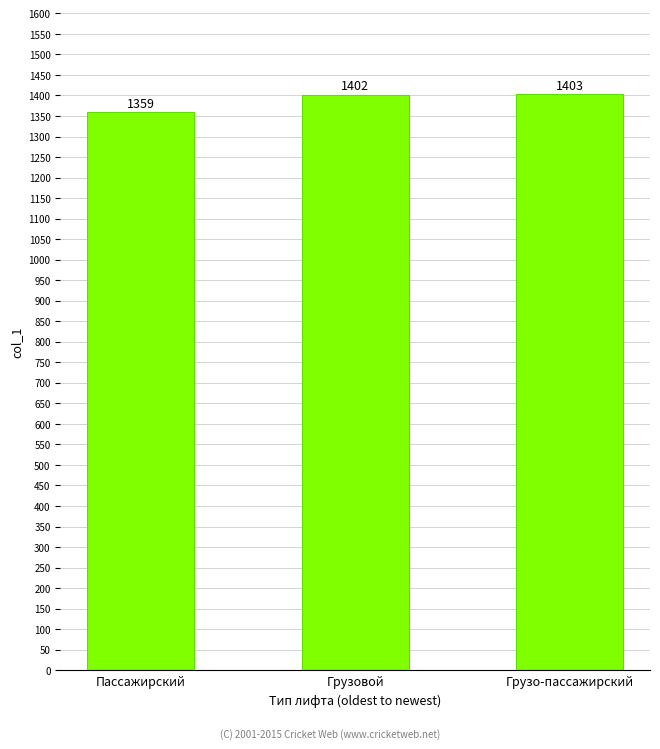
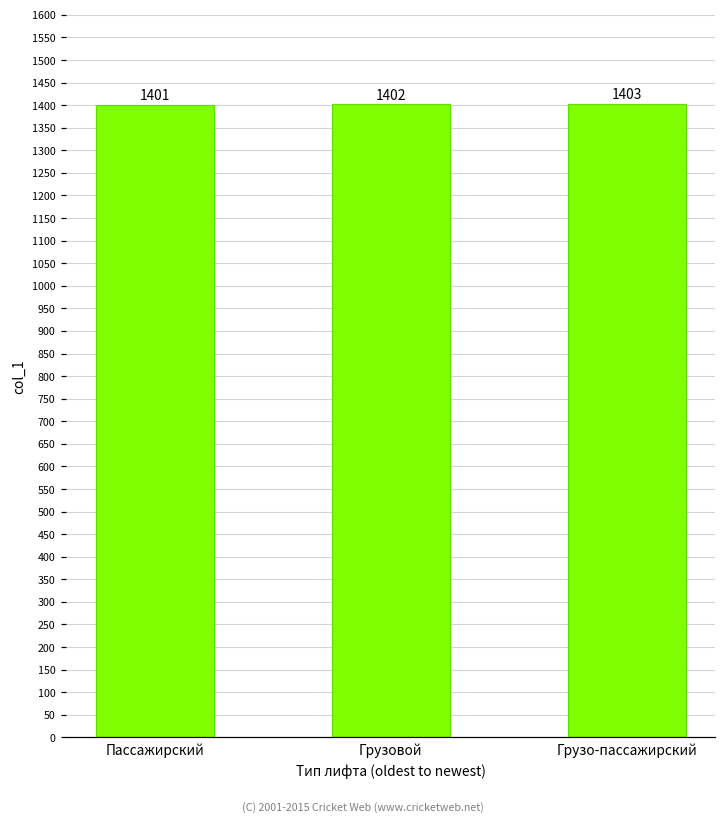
  {
-   "Пассажирский": 1359,
+   "Пассажирский": 1401,
    "Грузовой": 1402,
    "Грузо-пассажирский": 1403
  }
